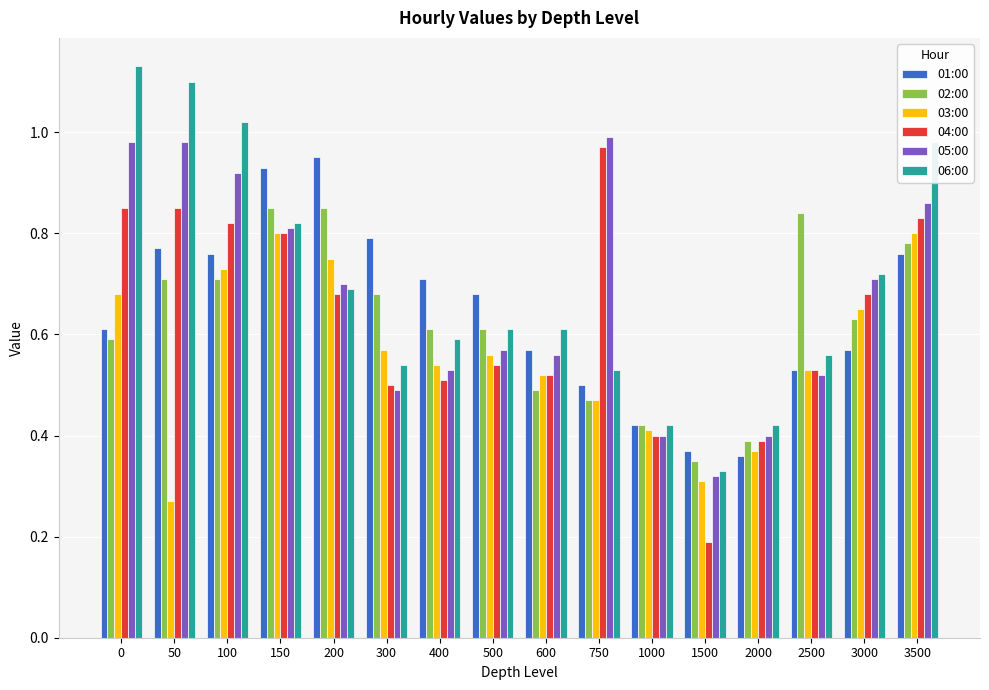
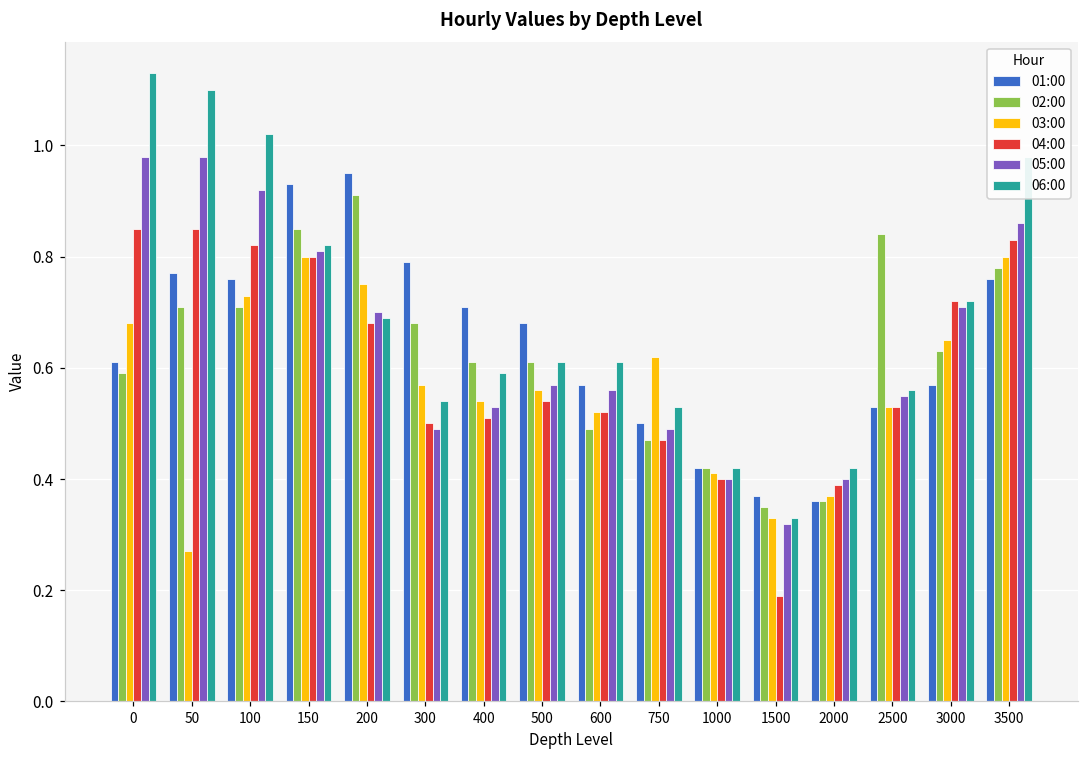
  {
    "01:00": {
      "0": 0.61,
      "50": 0.77,
      "100": 0.76,
      "150": 0.93,
      "200": 0.95,
      "300": 0.79,
      "400": 0.71,
      "500": 0.68,
      "600": 0.57,
      "750": 0.50,
      "1000": 0.42,
      "1500": 0.37,
      "2000": 0.36,
      "2500": 0.53,
      "3000": 0.57,
      "3500": 0.76
    },
    "02:00": {
      "0": 0.59,
      "50": 0.71,
      "100": 0.71,
      "150": 0.85,
-     "200": 0.85,
+     "200": 0.91,
      "300": 0.68,
      "400": 0.61,
      "500": 0.61,
      "600": 0.49,
      "750": 0.47,
      "1000": 0.42,
      "1500": 0.35,
-     "2000": 0.39,
+     "2000": 0.36,
      "2500": 0.84,
      "3000": 0.63,
      "3500": 0.78
    },
    "03:00": {
      "0": 0.68,
      "50": 0.27,
      "100": 0.73,
      "150": 0.80,
      "200": 0.75,
      "300": 0.57,
      "400": 0.54,
      "500": 0.56,
      "600": 0.52,
-     "750": 0.47,
+     "750": 0.62,
      "1000": 0.41,
-     "1500": 0.31,
+     "1500": 0.33,
      "2000": 0.37,
      "2500": 0.53,
      "3000": 0.65,
      "3500": 0.80
    },
    "04:00": {
      "0": 0.85,
      "50": 0.85,
      "100": 0.82,
      "150": 0.80,
      "200": 0.68,
      "300": 0.50,
      "400": 0.51,
      "500": 0.54,
      "600": 0.52,
-     "750": 0.97,
+     "750": 0.47,
      "1000": 0.40,
      "1500": 0.19,
      "2000": 0.39,
      "2500": 0.53,
-     "3000": 0.68,
+     "3000": 0.72,
      "3500": 0.83
    },
    "05:00": {
      "0": 0.98,
      "50": 0.98,
      "100": 0.92,
      "150": 0.81,
      "200": 0.70,
      "300": 0.49,
      "400": 0.53,
      "500": 0.57,
      "600": 0.56,
-     "750": 0.99,
+     "750": 0.49,
      "1000": 0.40,
      "1500": 0.32,
      "2000": 0.40,
-     "2500": 0.52,
+     "2500": 0.55,
      "3000": 0.71,
      "3500": 0.86
    },
    "06:00": {
      "0": 1.13,
      "50": 1.10,
      "100": 1.02,
      "150": 0.82,
      "200": 0.69,
      "300": 0.54,
      "400": 0.59,
      "500": 0.61,
      "600": 0.61,
      "750": 0.53,
      "1000": 0.42,
      "1500": 0.33,
      "2000": 0.42,
      "2500": 0.56,
      "3000": 0.72
    }
  }
